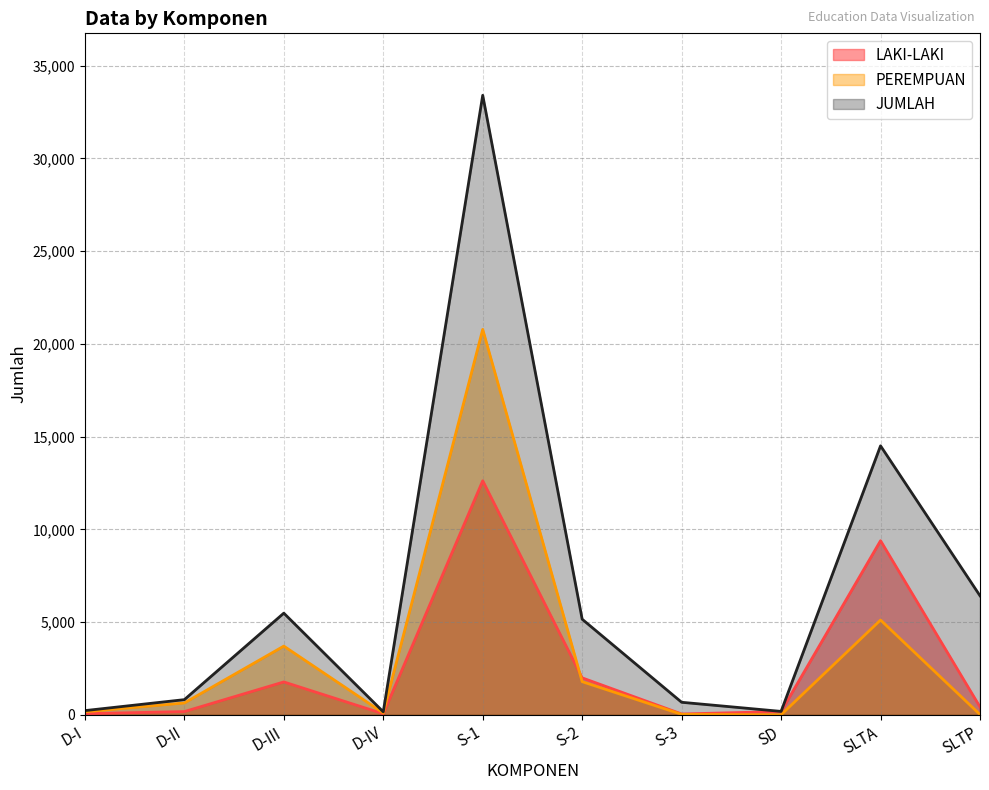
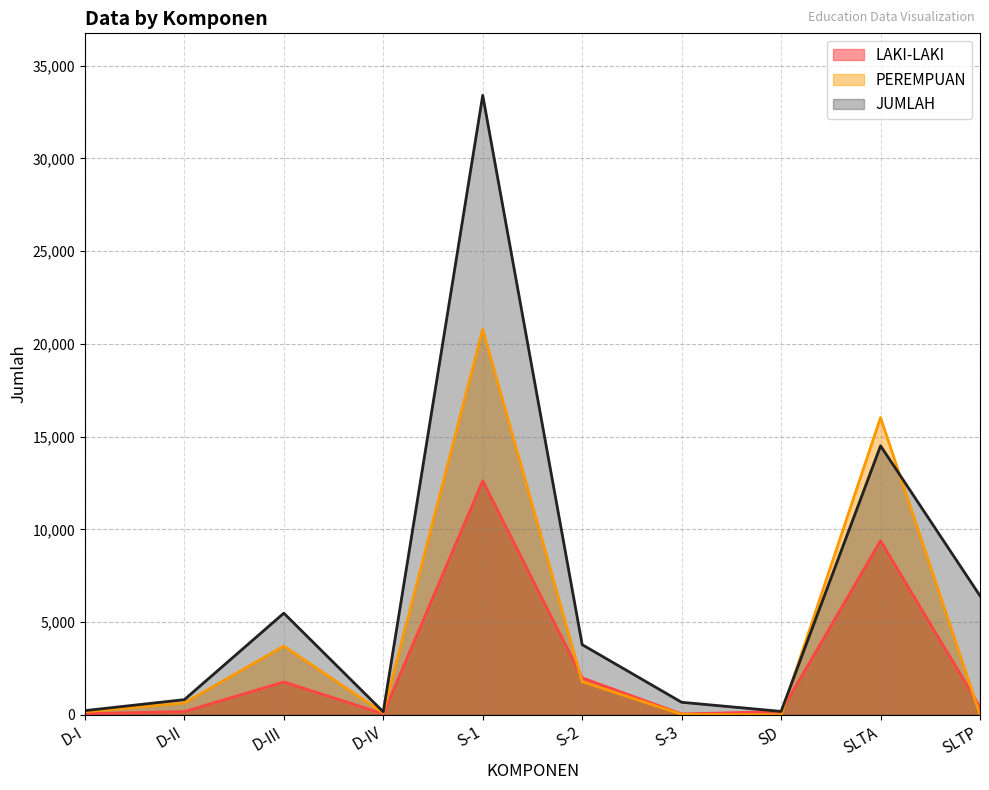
  {
    "LAKI-LAKI": {
      "D-II": "200",
      "D-III": "1,800",
      "S-1": "12,600",
      "S-2": "2,000",
      "SLTA": "9,400",
      "SLTP": "400"
    },
    "PEREMPUAN": {
      "D-II": "600",
      "D-III": "3,700",
      "S-1": "20,800",
      "S-2": "1,800",
      "SD": "0",
-     "SLTA": "5,100",
+     "SLTA": "16,000",
      "SLTP": "0"
    },
    "JUMLAH": {
      "D-II": "800",
      "D-III": "5,500",
      "S-1": "33,400",
-     "S-2": "5,200",
+     "S-2": "3,800",
      "S-3": "700",
      "SLTA": "14,500",
      "SLTP": "6,400"
    }
  }
